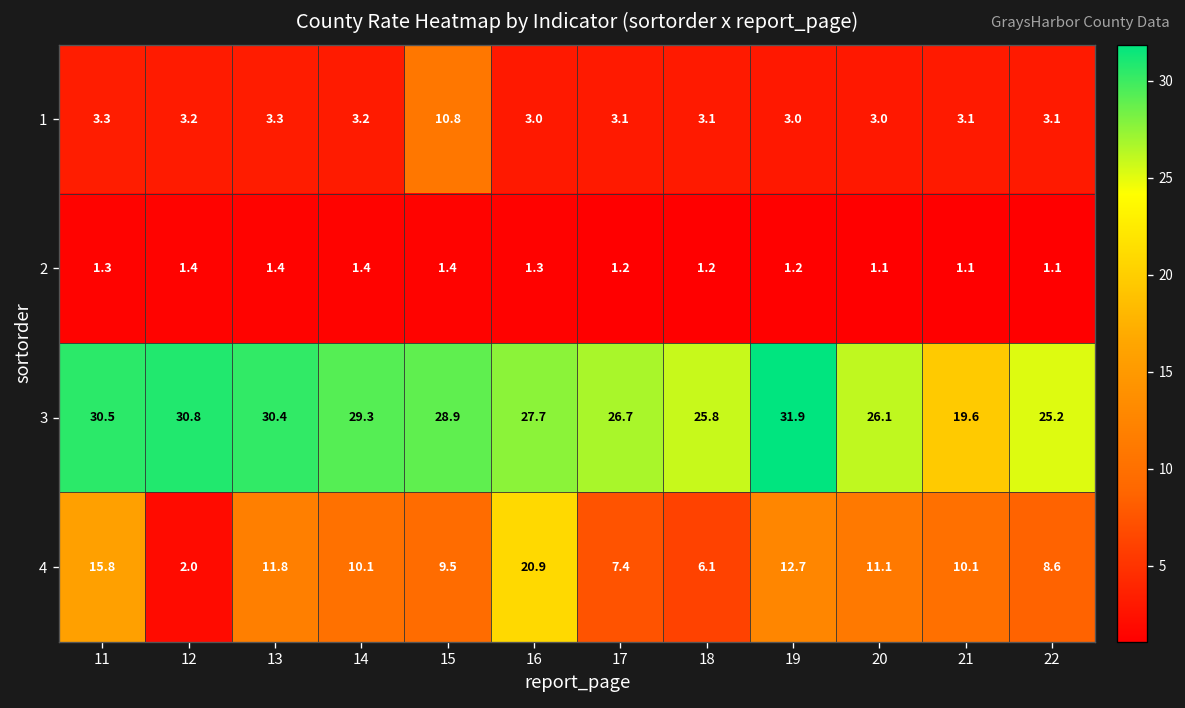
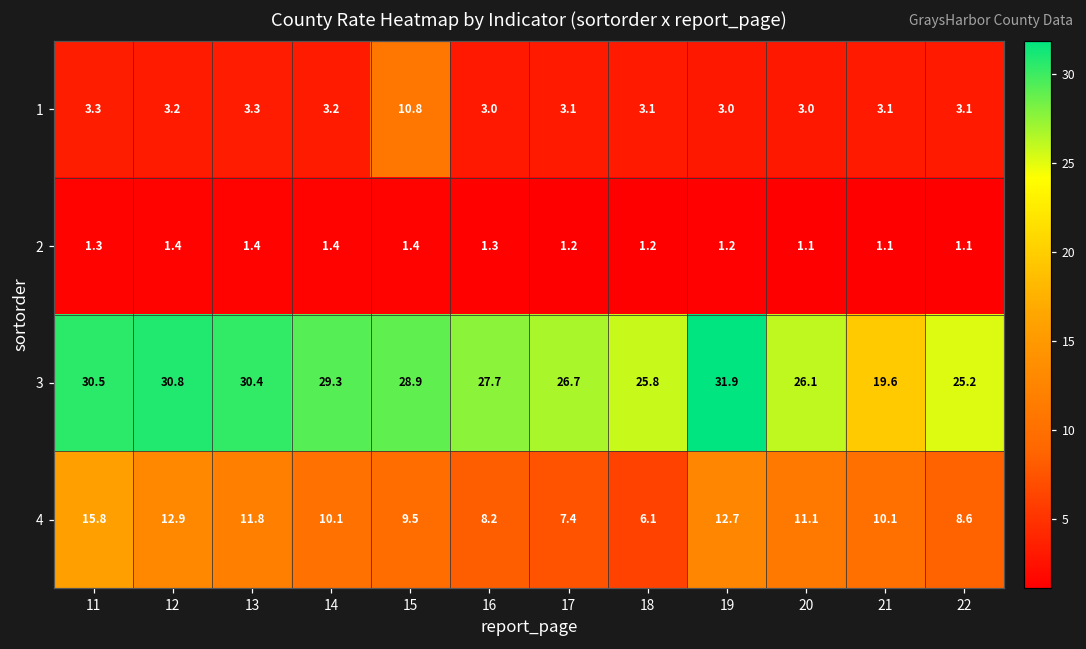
  {
    "1": {
      "11": 3.3,
      "12": 3.2,
      "13": 3.3,
      "14": 3.2,
      "15": 10.8,
      "16": 3.0,
      "17": 3.1,
      "18": 3.1,
      "19": 3.0,
      "20": 3.0,
      "21": 3.1,
      "22": 3.1
    },
    "2": {
      "11": 1.3,
      "12": 1.4,
      "13": 1.4,
      "14": 1.4,
      "15": 1.4,
      "16": 1.3,
      "17": 1.2,
      "18": 1.2,
      "19": 1.2,
      "20": 1.1,
      "21": 1.1,
      "22": 1.1
    },
    "3": {
      "11": 30.5,
      "12": 30.8,
      "13": 30.4,
      "14": 29.3,
      "15": 28.9,
      "16": 27.7,
      "17": 26.7,
      "18": 25.8,
      "19": 31.9,
      "20": 26.1,
      "21": 19.6,
      "22": 25.2
    },
    "4": {
      "11": 15.8,
-     "12": 2.0,
+     "12": 12.9,
      "13": 11.8,
      "14": 10.1,
      "15": 9.5,
-     "16": 20.9,
+     "16": 8.2,
      "17": 7.4,
      "18": 6.1,
      "19": 12.7,
      "20": 11.1,
      "21": 10.1,
      "22": 8.6
    }
  }
